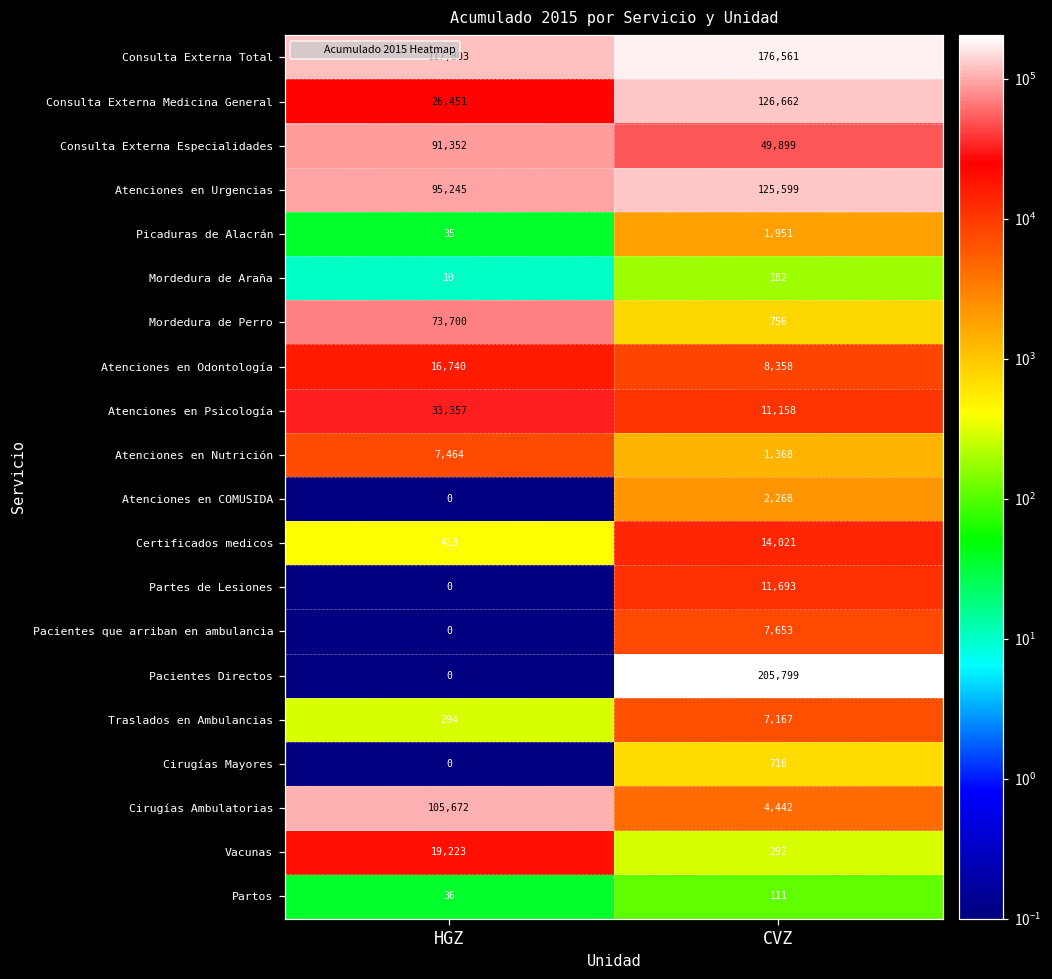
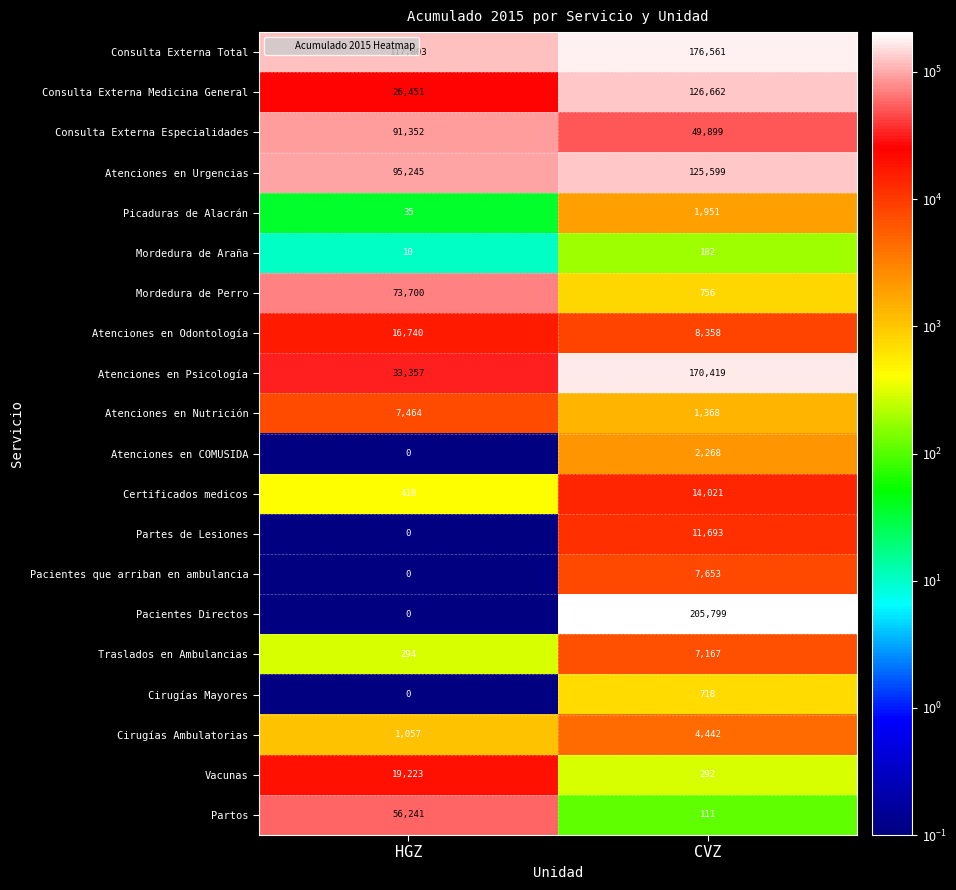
  {
    "Consulta Externa Total": {
      "CVZ": "176,561"
    },
    "Consulta Externa Medicina General": {
      "HGZ": "26,451",
      "CVZ": "126,662"
    },
    "Consulta Externa Especialidades": {
      "HGZ": "91,352",
      "CVZ": "49,899"
    },
    "Atenciones en Urgencias": {
      "HGZ": "95,245",
      "CVZ": "125,599"
    },
    "Picaduras de Alacrán": {
      "HGZ": "35",
      "CVZ": "1,951"
    },
    "Mordedura de Araña": {
      "HGZ": "10",
      "CVZ": "182"
    },
    "Mordedura de Perro": {
      "HGZ": "73,700",
      "CVZ": "756"
    },
    "Atenciones en Odontología": {
      "HGZ": "16,740",
      "CVZ": "8,358"
    },
    "Atenciones en Psicología": {
      "HGZ": "33,357",
-     "CVZ": "11,158"
+     "CVZ": "170,419"
    },
    "Atenciones en Nutrición": {
      "HGZ": "7,464",
      "CVZ": "1,368"
    },
    "Atenciones en COMUSIDA": {
      "HGZ": "0",
      "CVZ": "2,268"
    },
    "Certificados medicos": {
      "HGZ": "418",
      "CVZ": "14,021"
    },
    "Partes de Lesiones": {
      "HGZ": "0",
      "CVZ": "11,693"
    },
    "Pacientes que arriban en ambulancia": {
      "HGZ": "0",
      "CVZ": "7,653"
    },
    "Pacientes Directos": {
      "HGZ": "0",
      "CVZ": "205,799"
    },
    "Traslados en Ambulancias": {
      "HGZ": "294",
      "CVZ": "7,167"
    },
    "Cirugías Mayores": {
      "HGZ": "0",
      "CVZ": "718"
    },
    "Cirugías Ambulatorias": {
-     "HGZ": "105,672",
+     "HGZ": "1,057",
      "CVZ": "4,442"
    },
    "Vacunas": {
      "HGZ": "19,223",
      "CVZ": "292"
    },
    "Partos": {
-     "HGZ": "36",
+     "HGZ": "56,241",
      "CVZ": "111"
    }
  }
